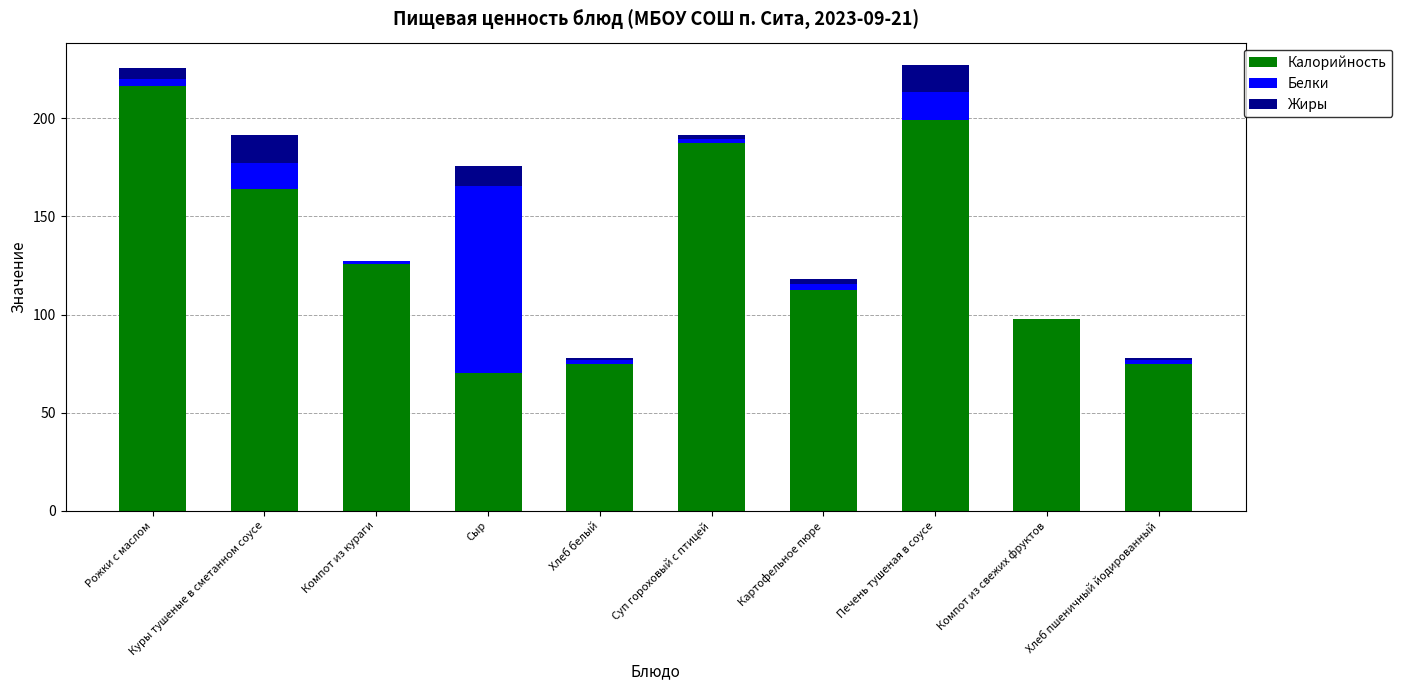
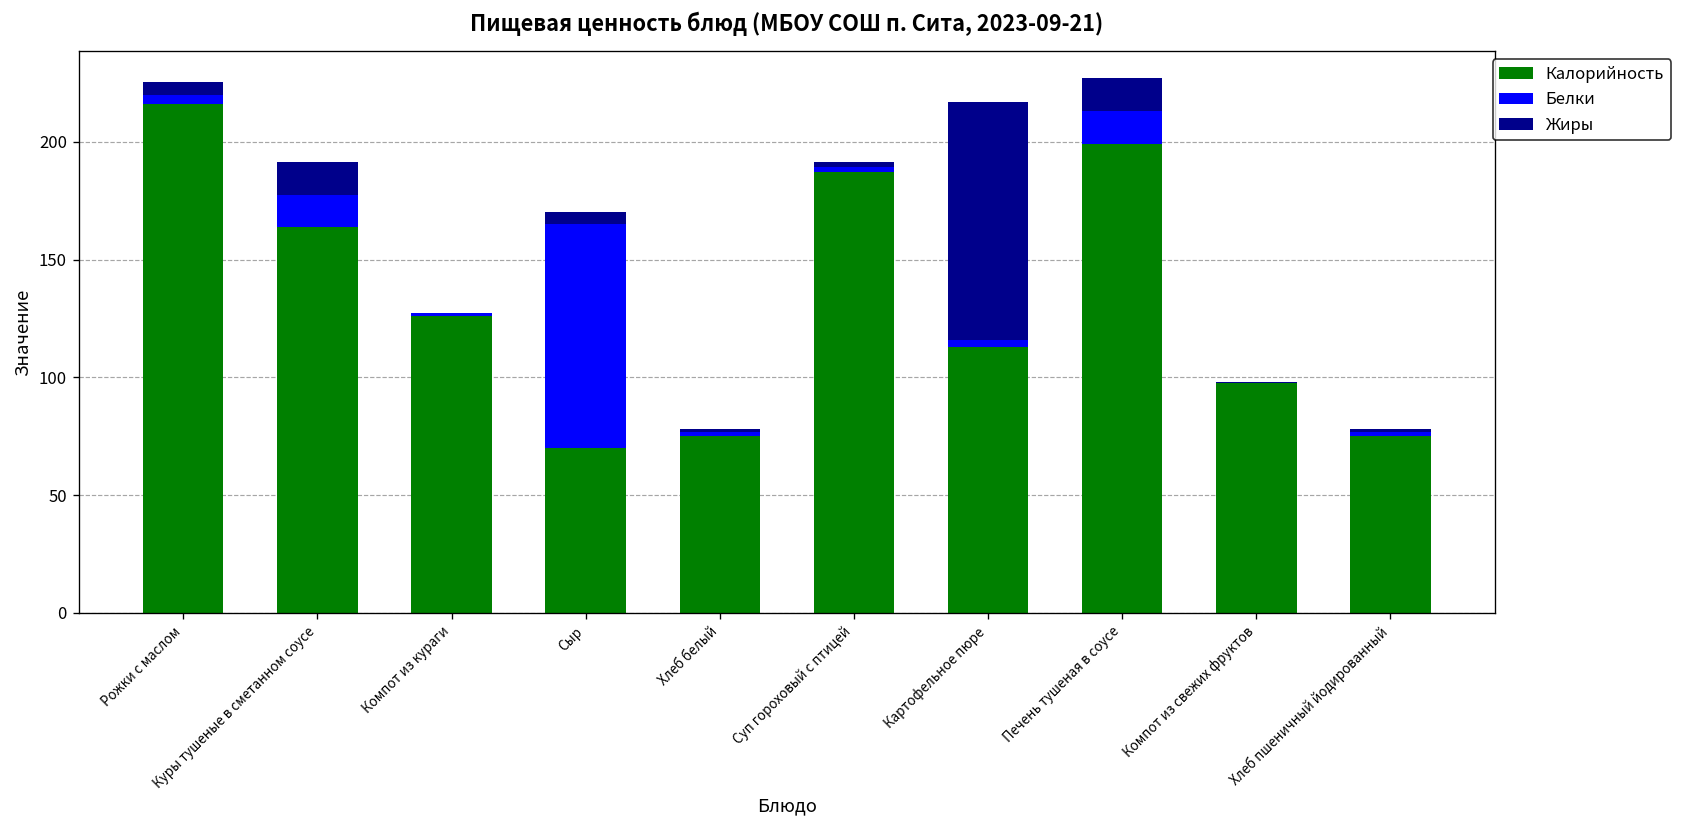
  {
    "Калорийность": {
      "Рожки с маслом": 216,
      "Куры тушеные в сметанном соусе": 164,
      "Компот из кураги": 126,
      "Сыр": 70,
      "Хлеб белый": 75,
      "Суп гороховый с птицей": 187,
      "Картофельное пюре": 113,
      "Печень тушеная в соусе": 199,
      "Компот из свежих фруктов": 98,
      "Хлеб пшеничный йодированный": 75
    },
    "Белки": {
      "Рожки с маслом": 4,
      "Куры тушеные в сметанном соусе": 13,
      "Сыр": 95,
      "Хлеб белый": 2,
      "Суп гороховый с птицей": 2,
      "Картофельное пюре": 3,
      "Печень тушеная в соусе": 14,
      "Хлеб пшеничный йодированный": 2
    },
    "Жиры": {
      "Рожки с маслом": 5,
      "Куры тушеные в сметанном соусе": 14,
      "Компот из кураги": 0,
-     "Сыр": 11,
+     "Сыр": 5,
      "Суп гороховый с птицей": 2,
-     "Картофельное пюре": 2,
+     "Картофельное пюре": 101,
      "Печень тушеная в соусе": 14
    }
  }
